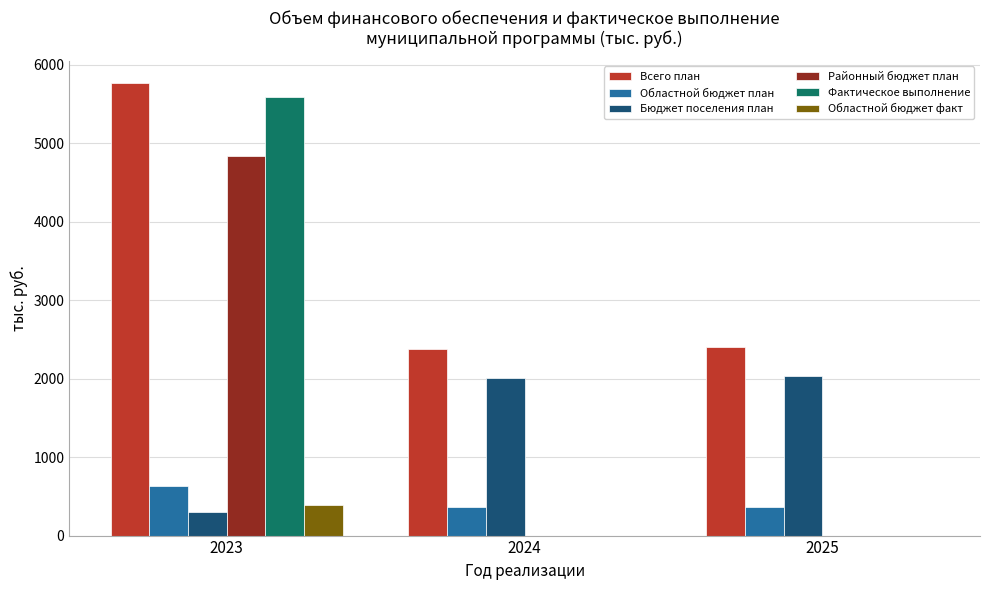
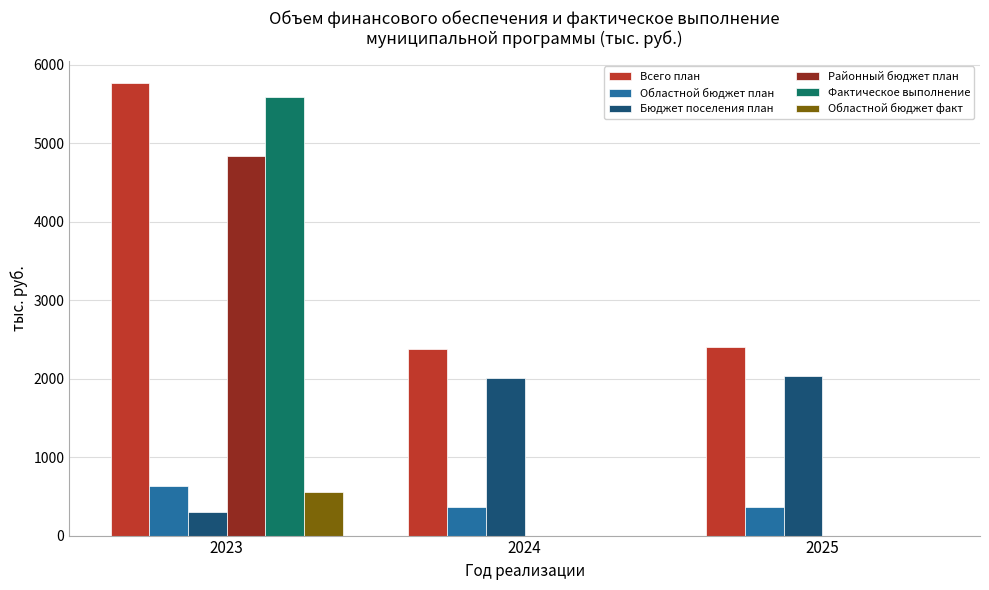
  {
    "Областной бюджет факт": {
-     "2023": 400,
+     "2023": 500,
      "2024": 0,
      "2025": 0
    }
  }
